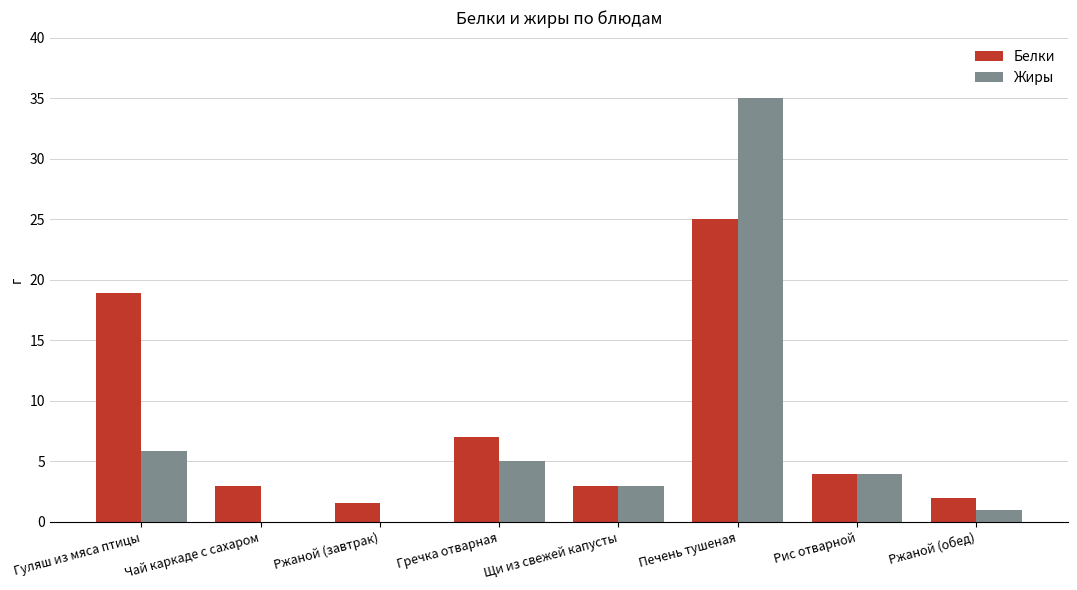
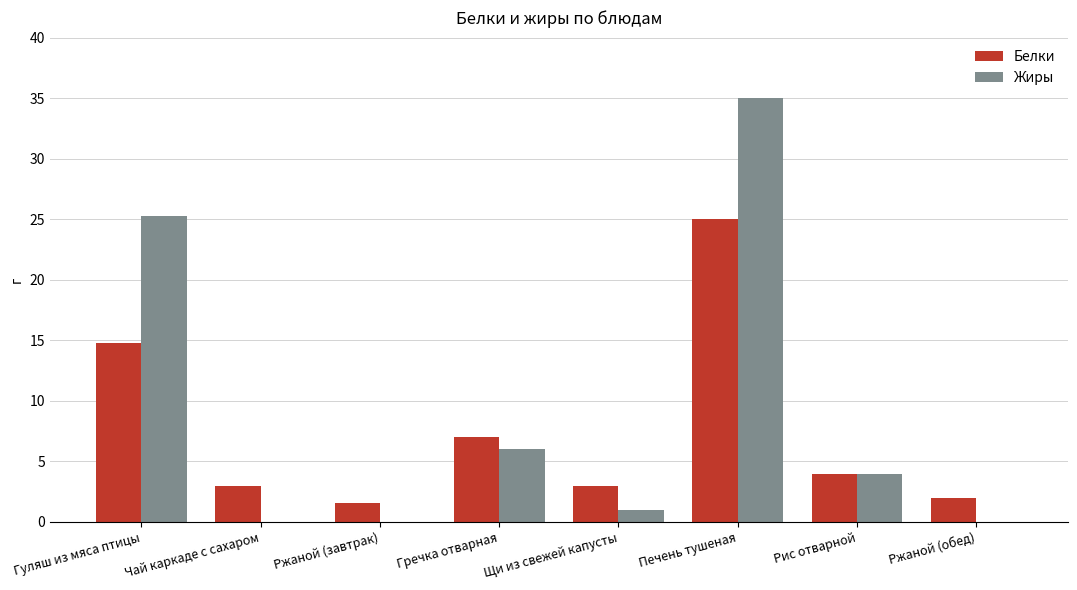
  {
    "Белки": {
-     "Гуляш из мяса птицы": 18.9,
+     "Гуляш из мяса птицы": 14.8,
      "Чай каркаде с сахаром": 3.0,
      "Ржаной (завтрак)": 1.5,
      "Гречка отварная": 7.0,
      "Щи из свежей капусты": 3.0,
      "Печень тушеная": 25.0,
      "Рис отварной": 4.0,
      "Ржаной (обед)": 2.0
    },
    "Жиры": {
-     "Гуляш из мяса птицы": 5.9,
+     "Гуляш из мяса птицы": 25.3,
      "Чай каркаде с сахаром": 0.0,
      "Ржаной (завтрак)": 0.0,
-     "Гречка отварная": 5,
-     "Щи из свежей капусты": 3,
+     "Гречка отварная": 6,
+     "Щи из свежей капусты": 1,
      "Печень тушеная": 35.0,
      "Рис отварной": 4.0,
-     "Ржаной (обед)": 1
+     "Ржаной (обед)": 0
    }
  }
